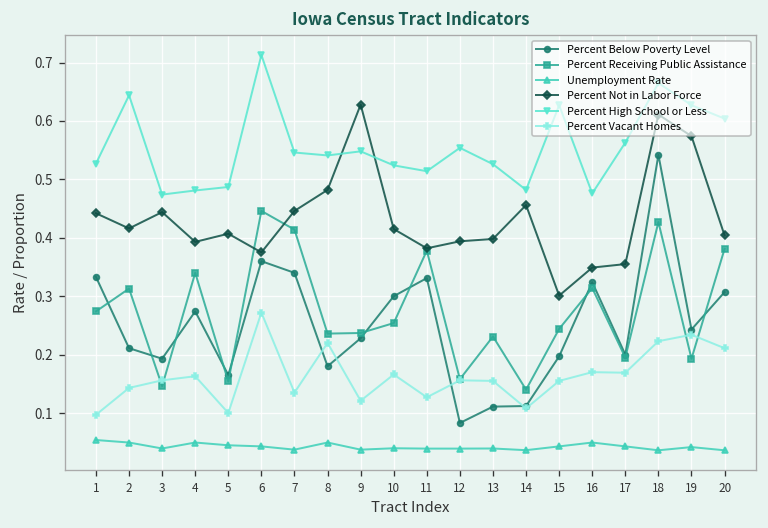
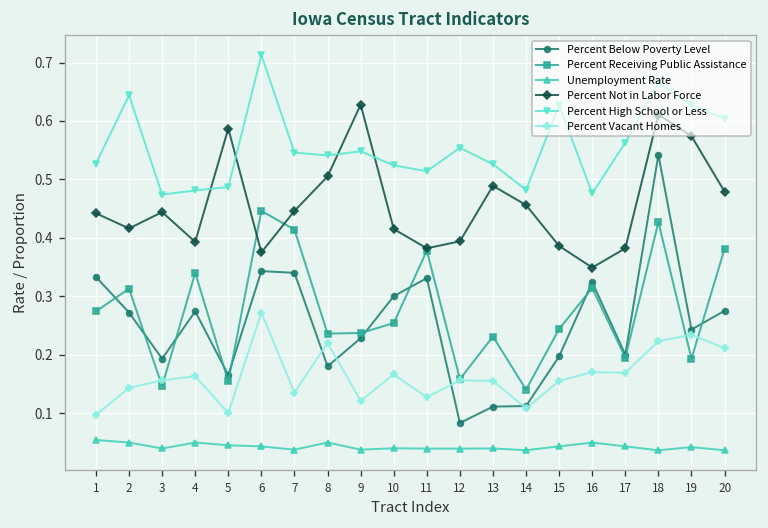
  {
    "Percent Below Poverty Level": {
      "1": 0.33,
-     "2": 0.21,
+     "2": 0.27,
      "3": 0.19,
      "4": 0.27,
      "5": 0.17,
-     "6": 0.36,
+     "6": 0.34,
      "7": 0.34,
      "8": 0.18,
      "9": 0.23,
      "10": 0.30,
      "11": 0.33,
      "12": 0.08,
      "13": 0.11,
      "15": 0.20,
      "16": 0.32,
      "18": 0.54,
      "19": 0.24,
-     "20": 0.31
+     "20": 0.28
    },
    "Percent Not in Labor Force": {
      "1": 0.44,
      "2": 0.42,
      "3": 0.44,
      "4": 0.39,
-     "5": 0.41,
+     "5": 0.59,
      "6": 0.38,
      "7": 0.45,
-     "8": 0.48,
+     "8": 0.51,
      "9": 0.63,
      "10": 0.42,
      "12": 0.39,
-     "13": 0.40,
+     "13": 0.49,
      "14": 0.46,
-     "15": 0.30,
+     "15": 0.39,
      "16": 0.35,
-     "17": 0.36,
-     "20": 0.40
+     "17": 0.38,
+     "20": 0.48
    }
  }
